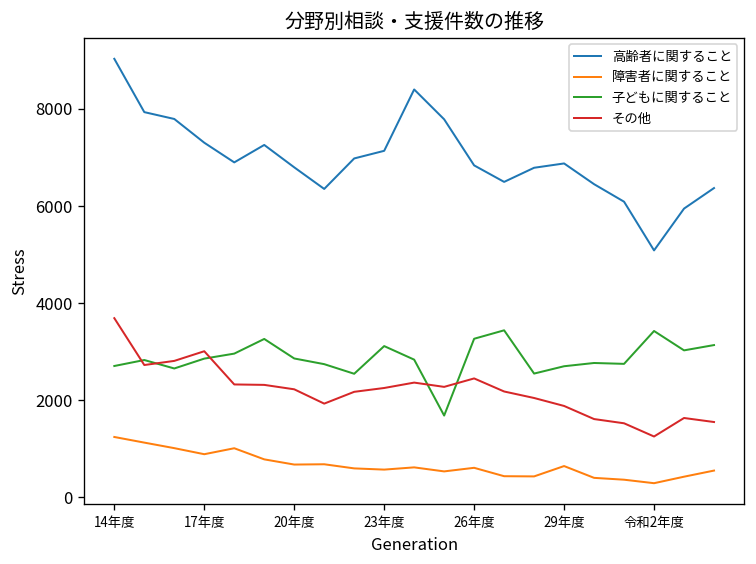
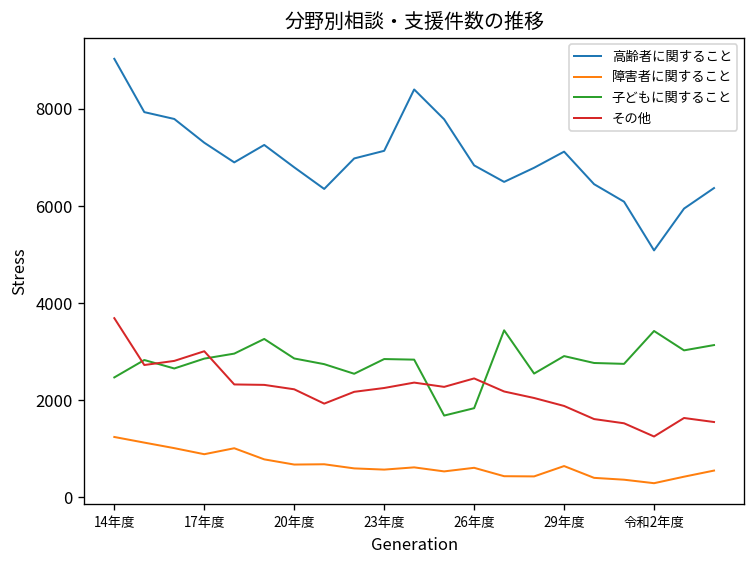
  {
    "高齢者に関すること": {
      "14年度": 9000,
      "17年度": 7300,
      "20年度": 6800,
      "23年度": 7100,
      "26年度": 6800,
-     "29年度": 6900,
+     "29年度": 7100,
      "令和2年度": 5100
    },
    "障害者に関すること": {
      "14年度": 1200,
      "17年度": 900,
      "20年度": 700,
      "23年度": 600,
      "26年度": 600,
      "29年度": 600,
      "令和2年度": 300
    },
    "子どもに関すること": {
-     "14年度": 2700,
+     "14年度": 2500,
      "17年度": 2900,
      "20年度": 2900,
-     "23年度": 3100,
-     "26年度": 3300,
-     "29年度": 2700,
+     "23年度": 2800,
+     "26年度": 1800,
+     "29年度": 2900,
      "令和2年度": 3400
    },
    "その他": {
      "14年度": 3700,
      "17年度": 3000,
      "20年度": 2200,
      "23年度": 2300,
      "26年度": 2400,
      "29年度": 1900,
      "令和2年度": 1300
    }
  }
